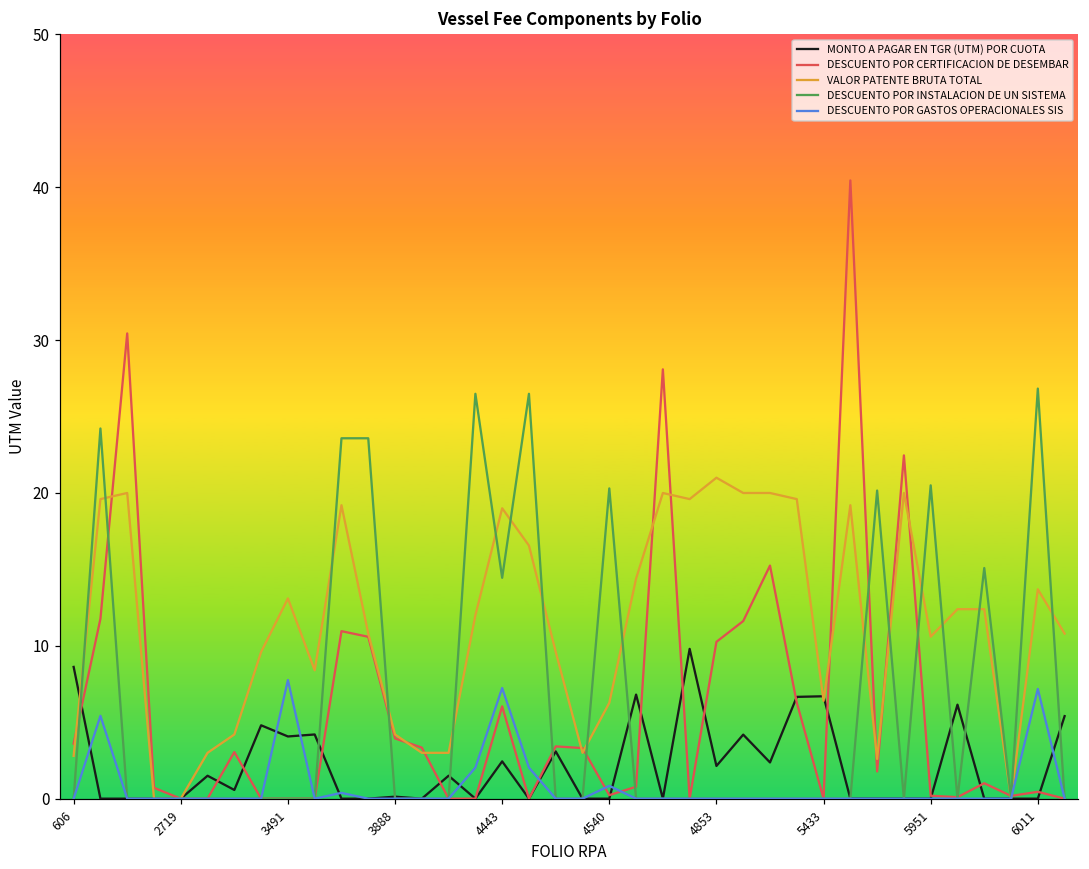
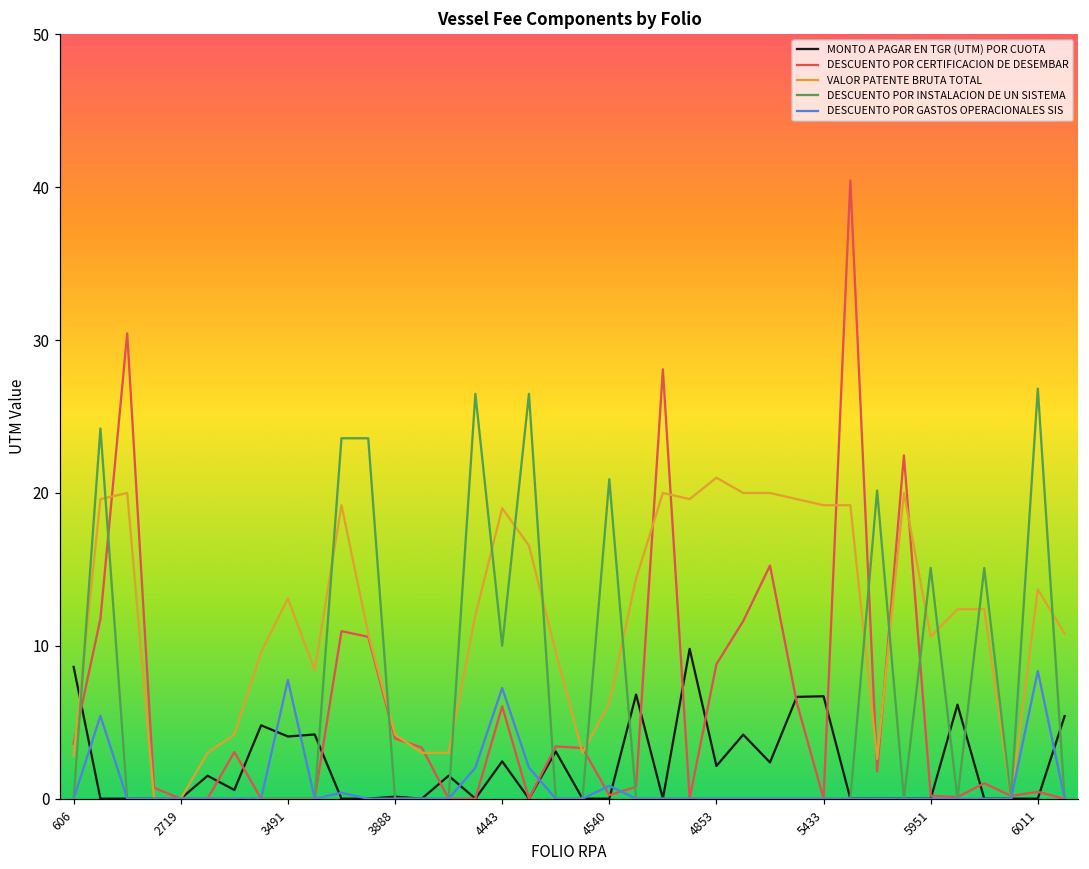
  {
    "MONTO A PAGAR EN TGR (UTM) POR CUOTA": {
      "606": 8.6,
      "3491": 4.1,
      "4443": 2.4,
      "4540": 0.0,
      "4853": 2.1,
      "5433": 6.7,
      "6011": 0.0
    },
    "DESCUENTO POR CERTIFICACION DE DESEMBAR": {
      "606": 3.6,
      "3888": 3.9,
      "4443": 6.0,
      "4540": 0.2,
-     "4853": 10.3,
+     "4853": 8.8,
      "5951": 0.2,
      "6011": 0.5
    },
    "VALOR PATENTE BRUTA TOTAL": {
      "606": 2.8,
      "3491": 13.1,
      "3888": 4.2,
      "4443": 19.0,
      "4540": 6.3,
      "4853": 21.0,
-     "5433": 6.4,
+     "5433": 19.2,
      "5951": 10.6,
      "6011": 13.7
    },
    "DESCUENTO POR INSTALACION DE UN SISTEMA": {
-     "4443": 14.5,
-     "4540": 20.3,
-     "5951": 20.5,
+     "4443": 10.0,
+     "4540": 20.9,
+     "5951": 15.1,
      "6011": 26.8
    },
    "DESCUENTO POR GASTOS OPERACIONALES SIS": {
      "3491": 7.8,
      "4443": 7.2,
      "4540": 0.8,
-     "6011": 7.2
+     "6011": 8.4
    }
  }
